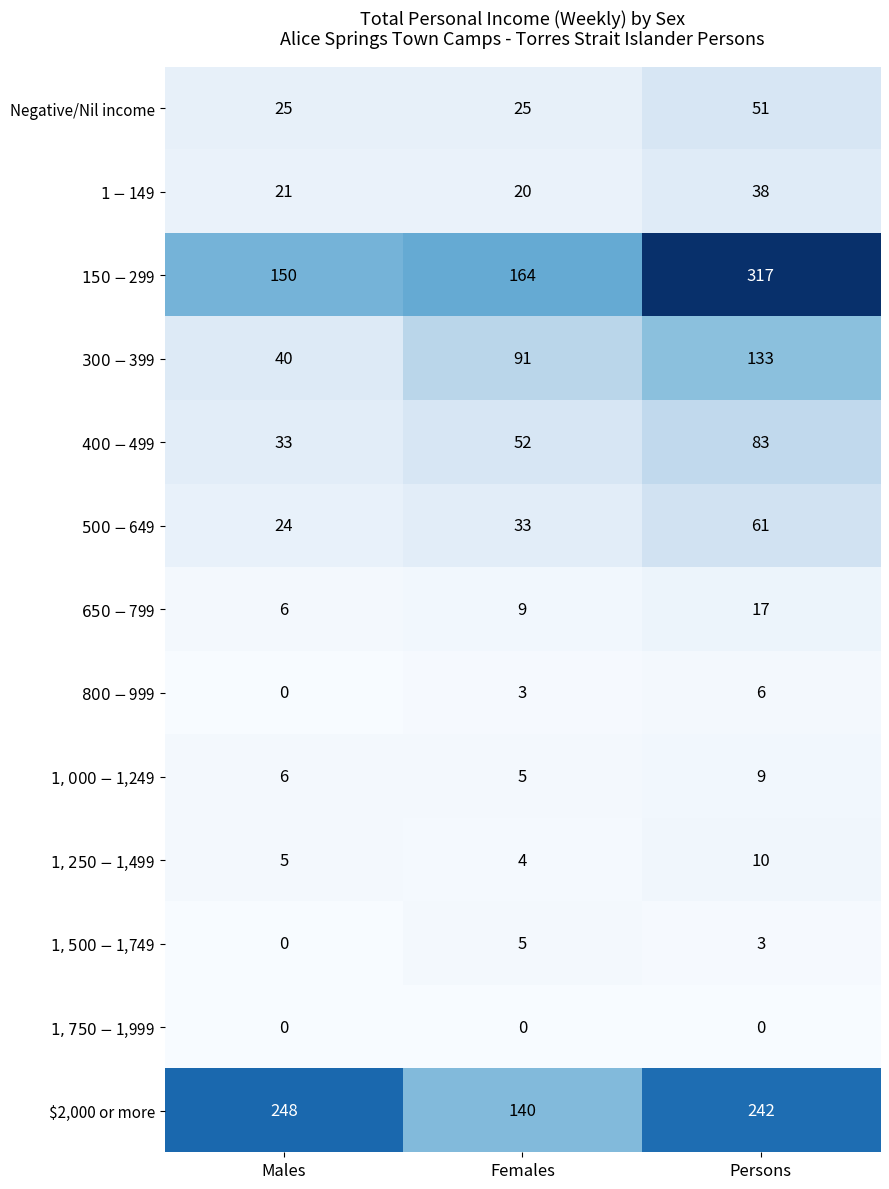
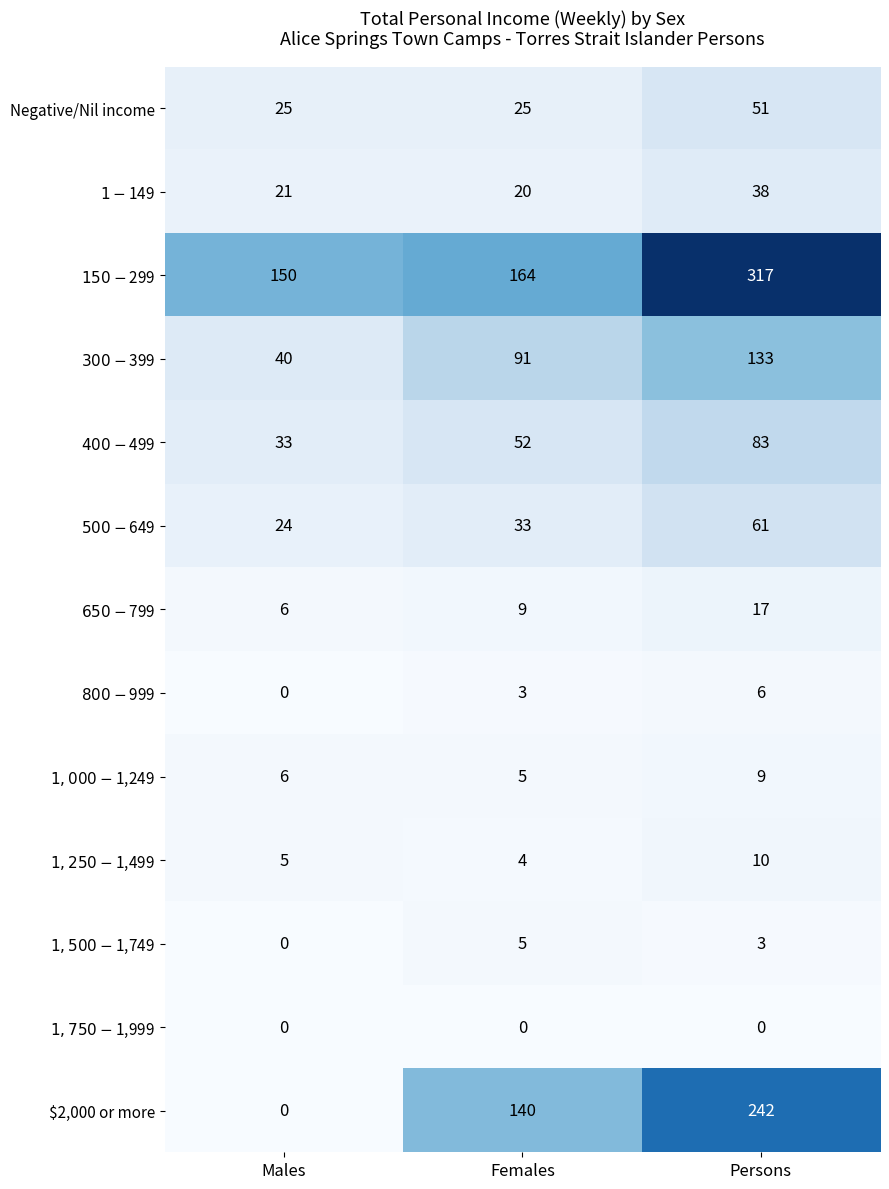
  {
    "Negative/Nil income": {
      "Males": 25,
      "Females": 25,
      "Persons": 51
    },
    "$2,000 or more": {
-     "Males": 248,
+     "Males": 0,
      "Females": 140,
      "Persons": 242
    }
  }
